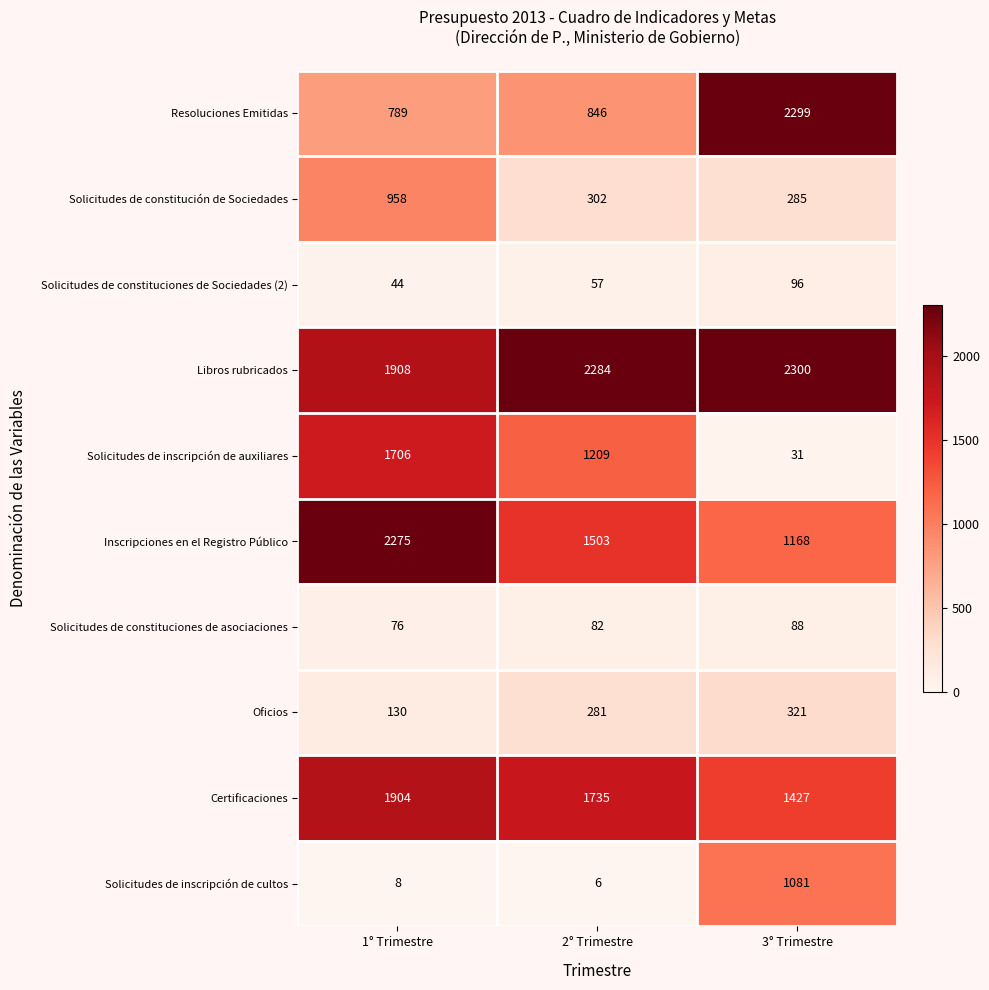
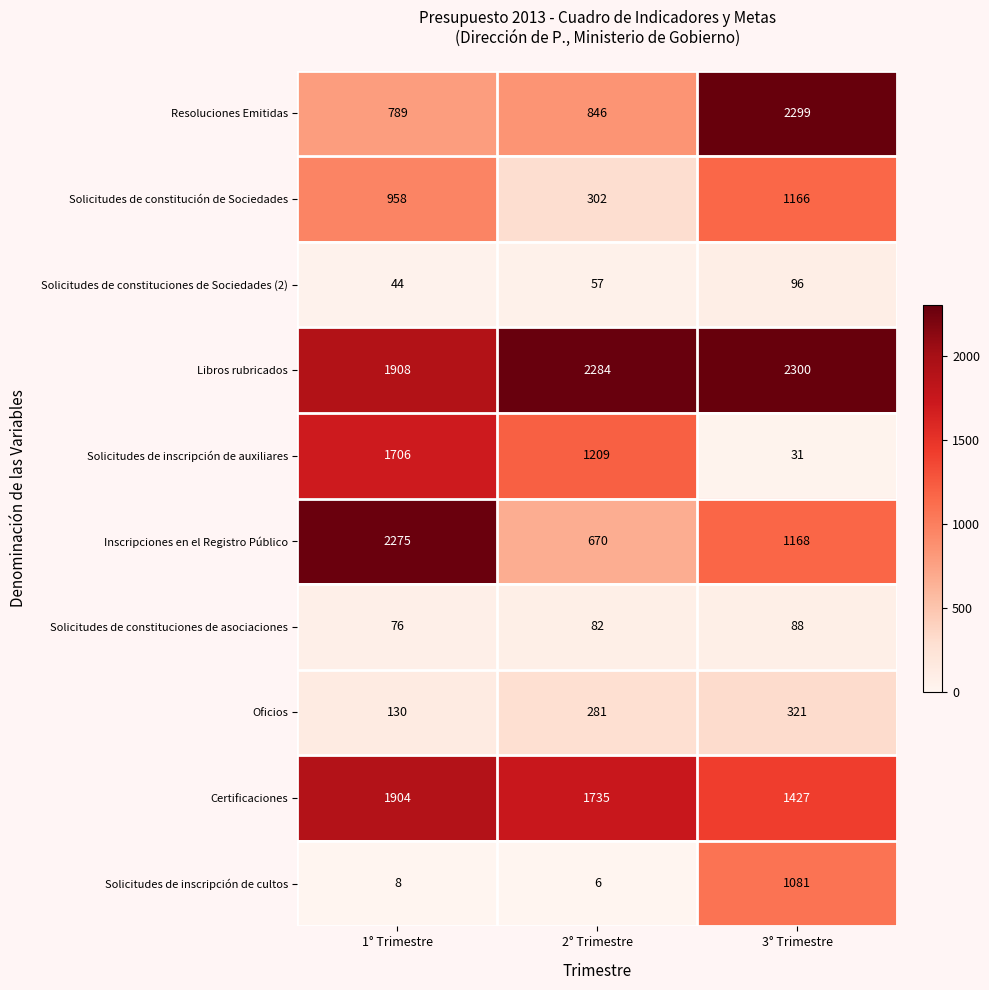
  {
    "Resoluciones Emitidas": {
      "1° Trimestre": 789,
      "2° Trimestre": 846,
      "3° Trimestre": 2299
    },
    "Solicitudes de constitución de Sociedades": {
      "1° Trimestre": 958,
      "2° Trimestre": 302,
-     "3° Trimestre": 285
+     "3° Trimestre": 1166
    },
    "Solicitudes de constituciones de Sociedades (2)": {
      "1° Trimestre": 44,
      "2° Trimestre": 57,
      "3° Trimestre": 96
    },
    "Libros rubricados": {
      "1° Trimestre": 1908,
      "2° Trimestre": 2284,
      "3° Trimestre": 2300
    },
    "Solicitudes de inscripción de auxiliares": {
      "1° Trimestre": 1706,
      "2° Trimestre": 1209,
      "3° Trimestre": 31
    },
    "Inscripciones en el Registro Público": {
      "1° Trimestre": 2275,
-     "2° Trimestre": 1503,
+     "2° Trimestre": 670,
      "3° Trimestre": 1168
    },
    "Solicitudes de constituciones de asociaciones": {
      "1° Trimestre": 76,
      "2° Trimestre": 82,
      "3° Trimestre": 88
    },
    "Oficios": {
      "1° Trimestre": 130,
      "2° Trimestre": 281,
      "3° Trimestre": 321
    },
    "Certificaciones": {
      "1° Trimestre": 1904,
      "2° Trimestre": 1735,
      "3° Trimestre": 1427
    },
    "Solicitudes de inscripción de cultos": {
      "1° Trimestre": 8,
      "2° Trimestre": 6,
      "3° Trimestre": 1081
    }
  }
